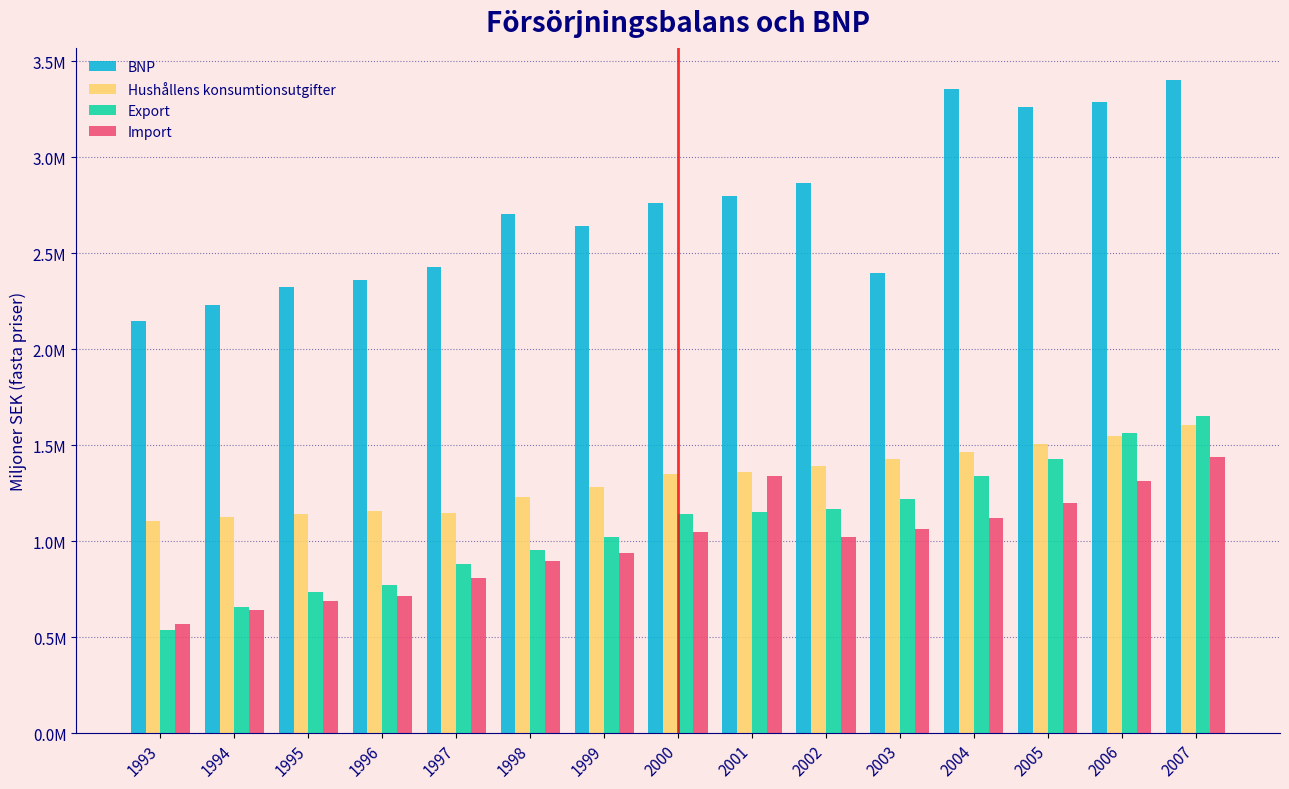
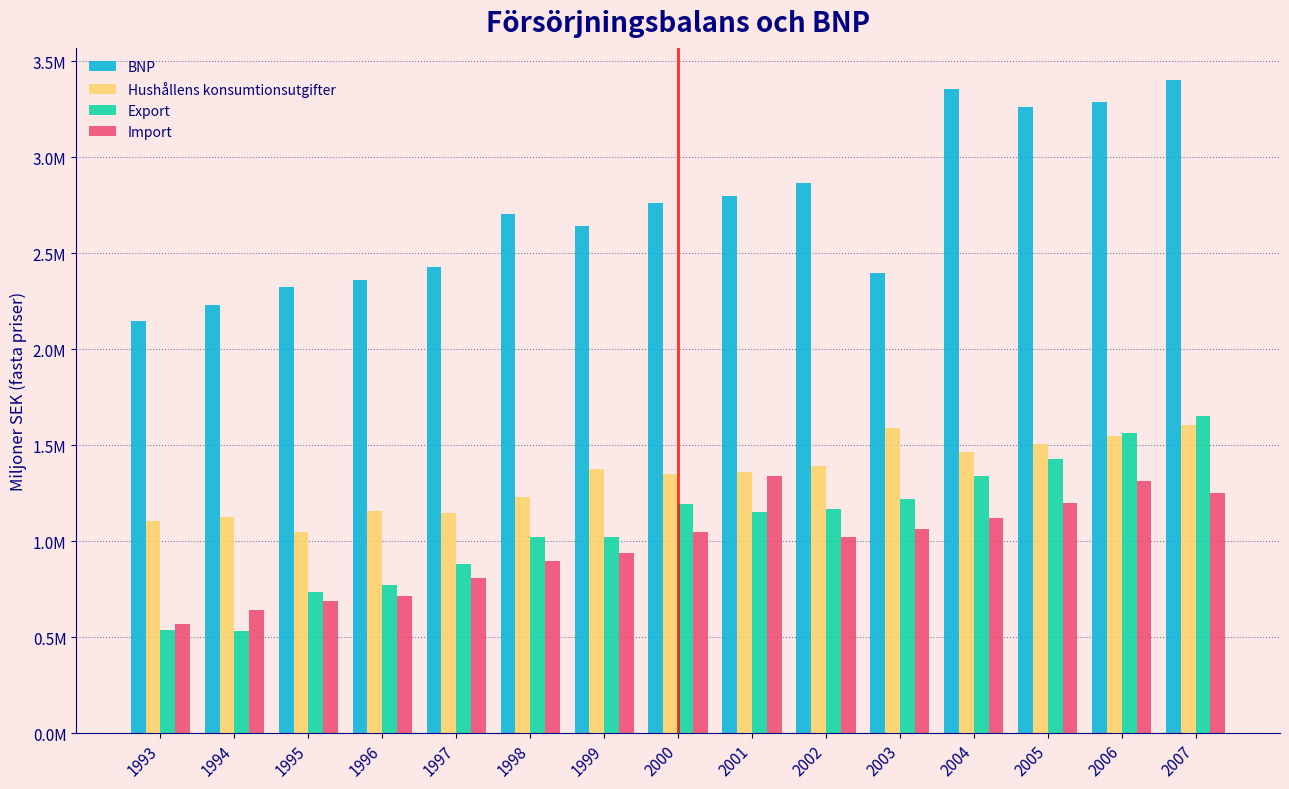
  {
    "BNP": {
      "1993": 2150000,
      "1994": 2230000,
      "1995": 2320000,
      "1996": 2360000,
      "1997": 2430000,
      "1998": 2700000,
      "1999": 2640000,
      "2000": 2760000,
      "2001": 2800000,
      "2002": 2870000,
      "2003": 2400000,
      "2004": 3360000,
      "2005": 3260000,
      "2006": 3290000,
      "2007": 3400000
    },
    "Hushållens konsumtionsutgifter": {
      "1993": 1100000,
      "1994": 1130000,
-     "1995": 1140000,
+     "1995": 1050000,
      "1996": 1160000,
      "1997": 1150000,
      "1998": 1230000,
-     "1999": 1280000,
+     "1999": 1380000,
      "2000": 1350000,
      "2001": 1360000,
      "2002": 1390000,
-     "2003": 1430000,
+     "2003": 1590000,
      "2004": 1460000,
      "2005": 1500000,
      "2006": 1550000,
      "2007": 1600000
    },
    "Export": {
      "1993": 540000,
-     "1994": 660000,
+     "1994": 530000,
      "1995": 740000,
      "1996": 770000,
      "1997": 880000,
-     "1998": 960000,
+     "1998": 1020000,
      "1999": 1020000,
-     "2000": 1140000,
+     "2000": 1190000,
      "2001": 1150000,
      "2002": 1170000,
      "2003": 1220000,
      "2004": 1340000,
      "2005": 1430000,
      "2006": 1560000,
      "2007": 1660000
    },
    "Import": {
      "1993": 570000,
      "1994": 640000,
      "1995": 690000,
      "1996": 710000,
      "1997": 810000,
      "1998": 900000,
      "1999": 940000,
      "2000": 1050000,
      "2001": 1340000,
      "2002": 1020000,
      "2003": 1060000,
      "2004": 1120000,
      "2005": 1200000,
      "2006": 1310000,
-     "2007": 1440000
+     "2007": 1250000
    }
  }
